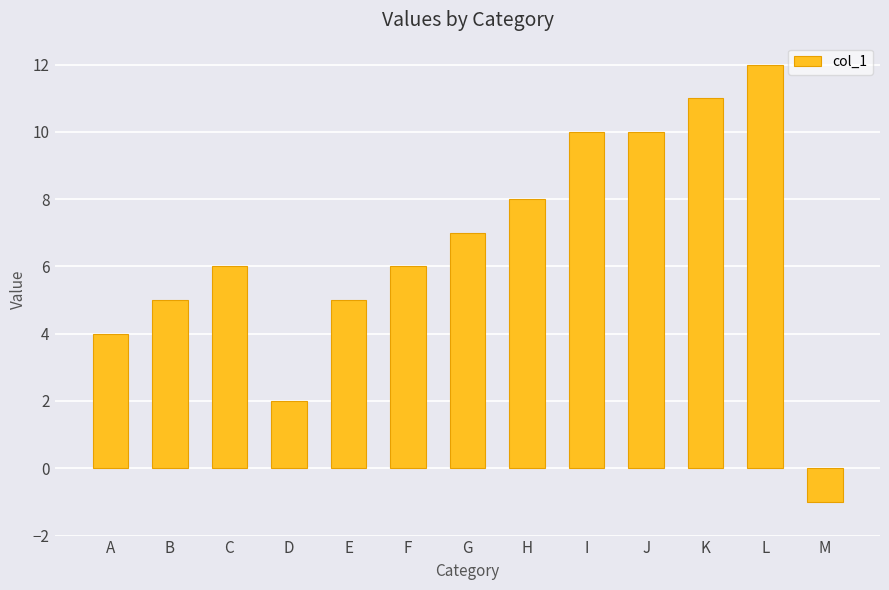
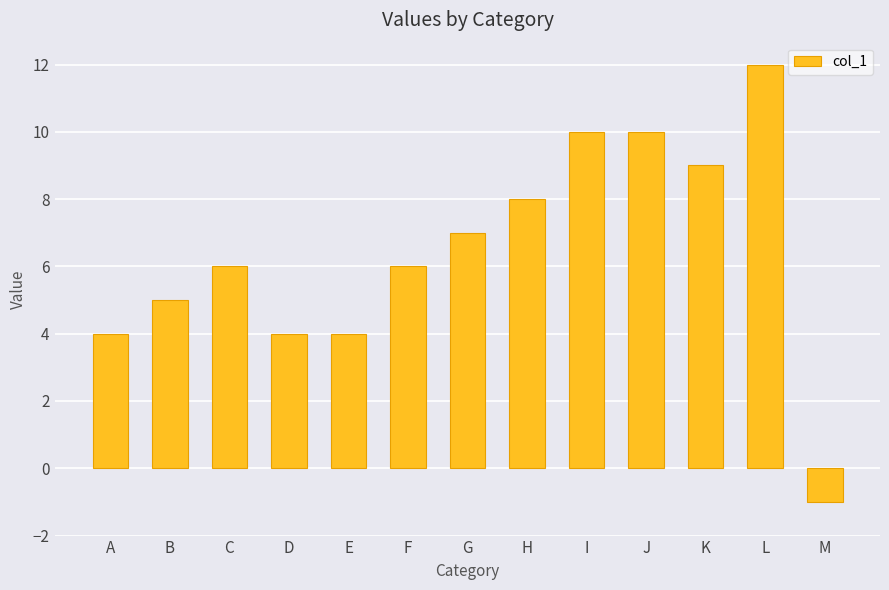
  {
    "A": 4,
    "B": 5,
    "C": 6,
-   "D": 2,
-   "E": 5,
+   "D": 4,
+   "E": 4,
    "F": 6,
    "G": 7,
    "H": 8,
    "I": 10,
    "J": 10,
-   "K": 11,
+   "K": 9,
    "L": 12,
    "M": -1
  }
